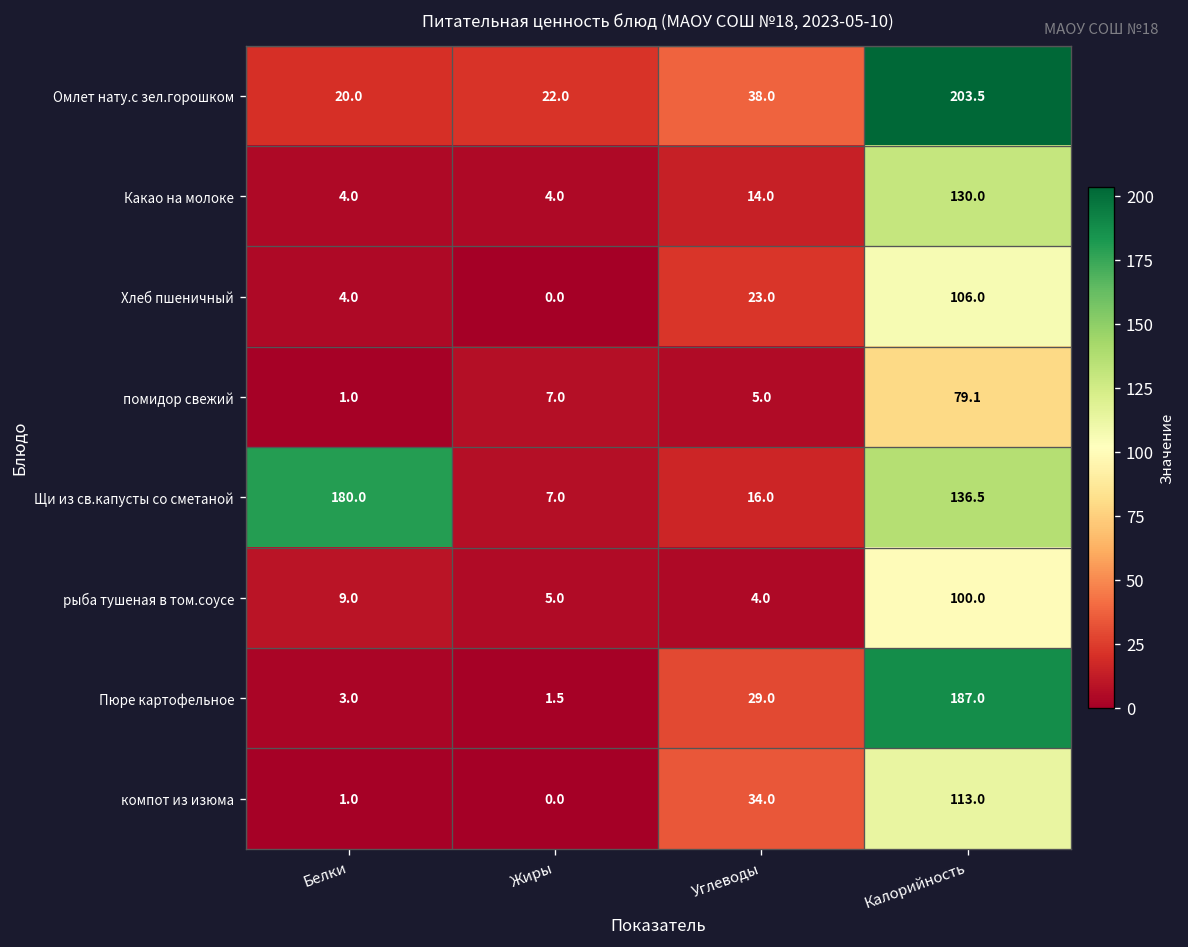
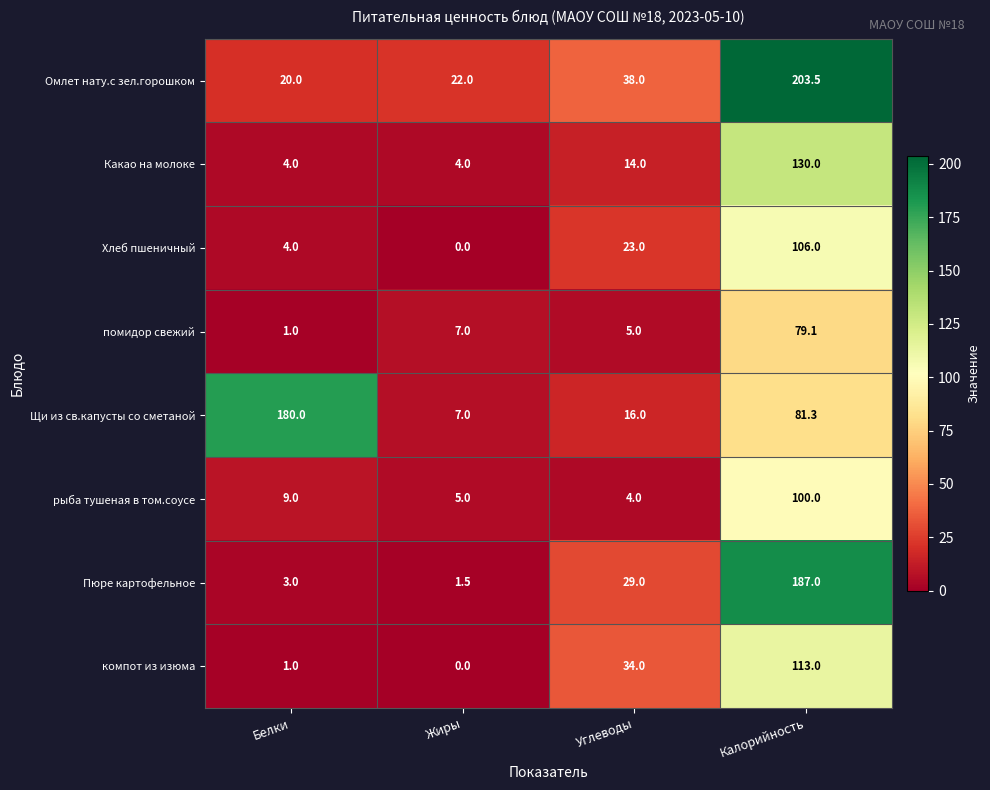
  {
    "Омлет нату.с зел.горошком": {
      "Белки": 20.0,
      "Жиры": 22.0,
      "Углеводы": 38.0,
      "Калорийность": 203.5
    },
    "Какао на молоке": {
      "Белки": 4.0,
      "Жиры": 4.0,
      "Углеводы": 14.0,
      "Калорийность": 130.0
    },
    "Хлеб пшеничный": {
      "Белки": 4.0,
      "Жиры": 0.0,
      "Углеводы": 23.0,
      "Калорийность": 106.0
    },
    "помидор свежий": {
      "Белки": 1.0,
      "Жиры": 7.0,
      "Углеводы": 5.0,
      "Калорийность": 79.1
    },
    "Щи из св.капусты со сметаной": {
      "Белки": 180.0,
      "Жиры": 7.0,
      "Углеводы": 16.0,
-     "Калорийность": 136.5
+     "Калорийность": 81.3
    },
    "рыба тушеная в том.соусе": {
      "Белки": 9.0,
      "Жиры": 5.0,
      "Углеводы": 4.0,
      "Калорийность": 100.0
    },
    "Пюре картофельное": {
      "Белки": 3.0,
      "Жиры": 1.5,
      "Углеводы": 29.0,
      "Калорийность": 187.0
    },
    "компот из изюма": {
      "Белки": 1.0,
      "Жиры": 0.0,
      "Углеводы": 34.0,
      "Калорийность": 113.0
    }
  }
